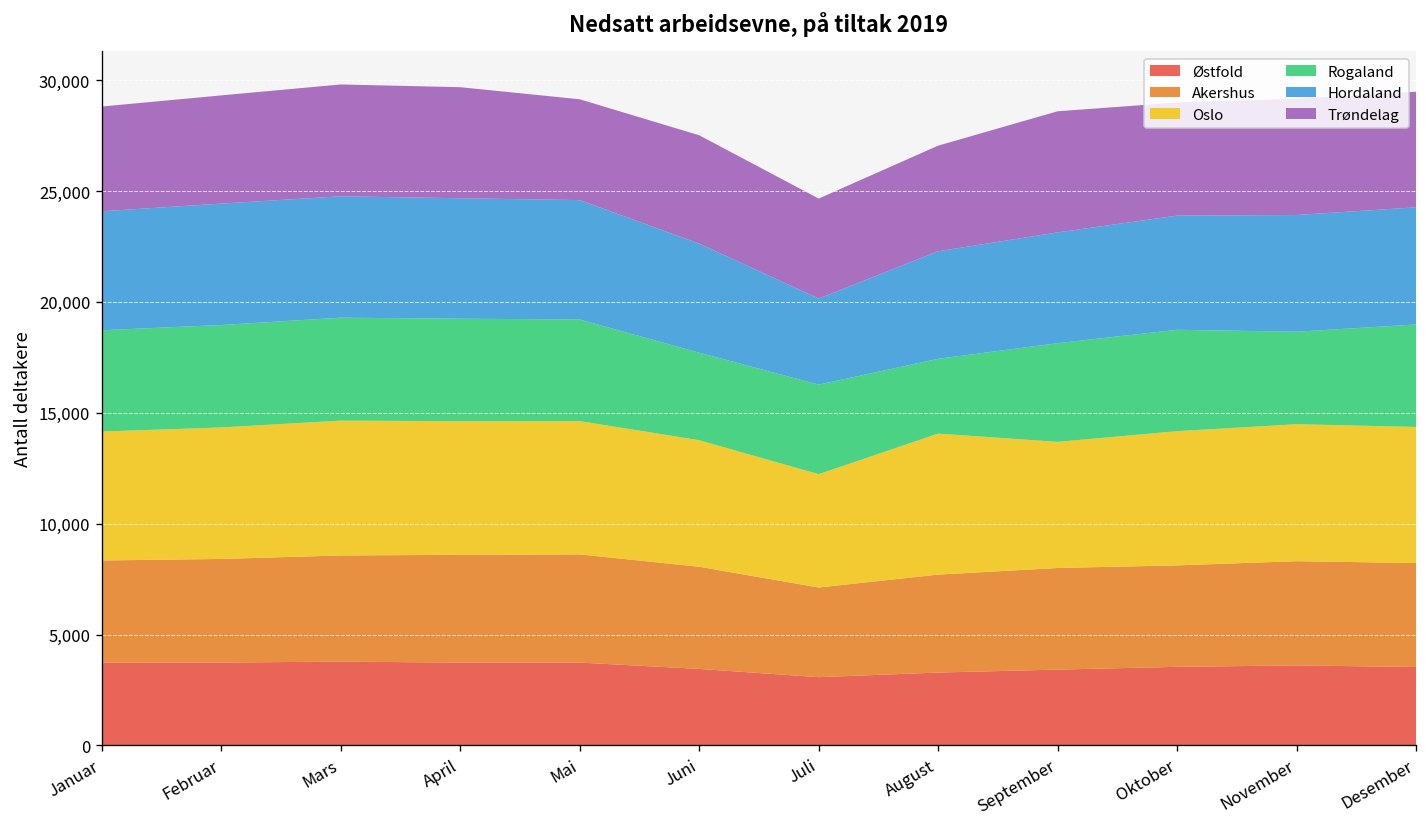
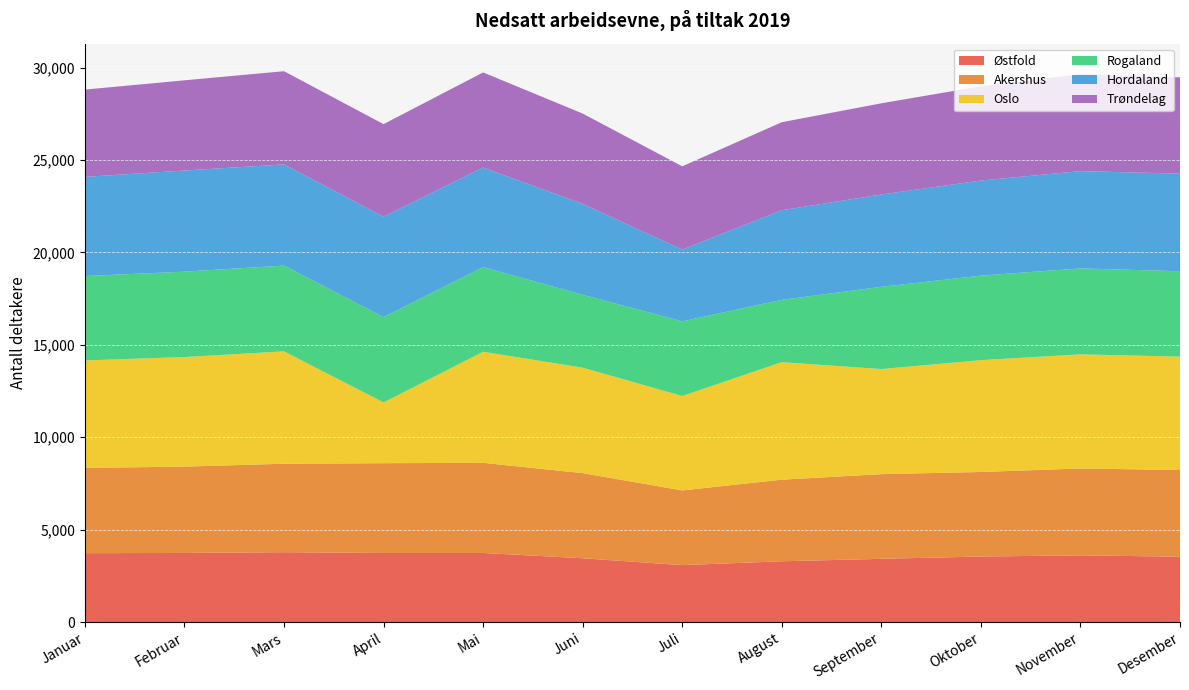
  {
    "Oslo": {
      "Januar": "5,800",
      "Februar": "5,900",
      "Mars": "6,100",
-     "April": "6,000",
+     "April": "3,300",
      "Mai": "6,000",
      "Juni": "5,700",
      "Juli": "5,100",
      "August": "6,400",
      "September": "5,700",
      "Oktober": "6,100",
      "November": "6,200",
      "Desember": "6,100"
    },
    "Rogaland": {
      "Januar": "4,600",
      "Februar": "4,600",
      "Mars": "4,600",
      "April": "4,600",
      "Mai": "4,600",
      "Juni": "3,900",
      "Juli": "4,000",
      "August": "3,400",
      "September": "4,500",
      "Oktober": "4,600",
-     "November": "4,200",
+     "November": "4,700",
      "Desember": "4,600"
    },
    "Hordaland": {
      "Januar": "5,400",
      "Februar": "5,500",
      "Mars": "5,500",
      "April": "5,400",
      "Mai": "5,400",
      "Juni": "4,900",
      "Juli": "3,900",
      "August": "4,800",
      "September": "5,000",
      "Oktober": "5,100",
      "November": "5,300",
      "Desember": "5,300"
    },
    "Trøndelag": {
      "Januar": "4,700",
      "Februar": "4,900",
      "Mars": "5,000",
      "April": "5,000",
-     "Mai": "4,500",
+     "Mai": "5,200",
      "Juni": "4,900",
      "Juli": "4,500",
      "August": "4,800",
-     "September": "5,500",
+     "September": "4,900",
      "Desember": "5,200"
    }
  }
